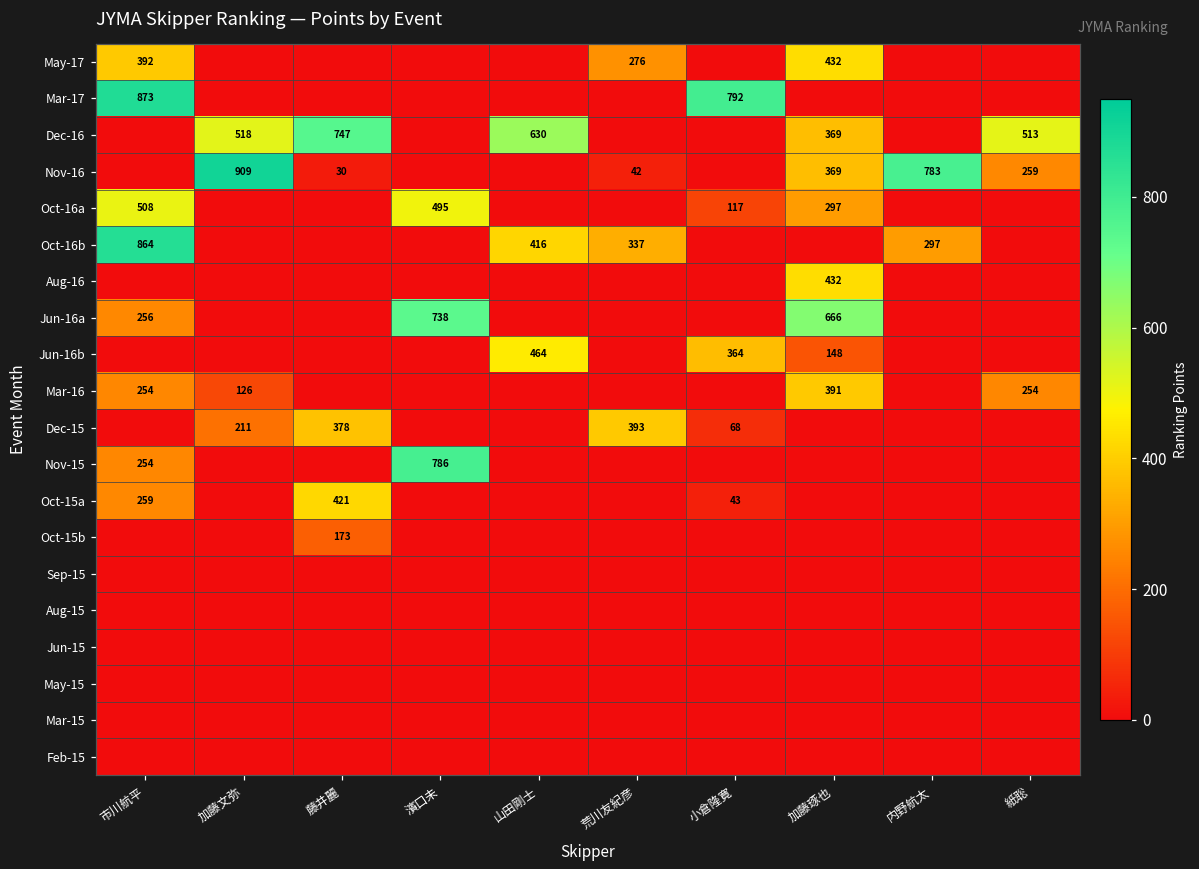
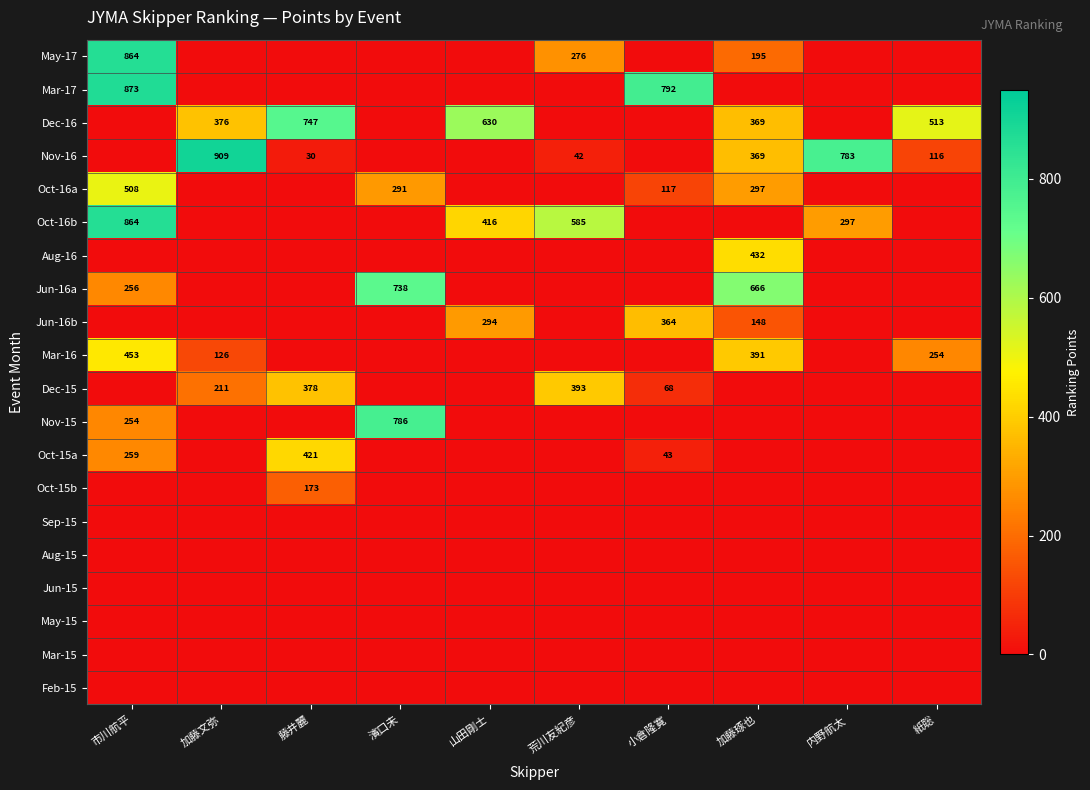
  {
    "May-17": {
-     "市川航平": 392,
+     "市川航平": 864,
      "荒川友紀彦": 276,
-     "加藤琢也": 432
+     "加藤琢也": 195
    },
    "Mar-17": {
      "市川航平": 873,
      "小倉隆寛": 792
    },
    "Dec-16": {
-     "加藤文弥": 518,
+     "加藤文弥": 376,
      "藤井麗": 747,
      "山田剛士": 630,
      "加藤琢也": 369,
      "紙聡": 513
    },
    "Nov-16": {
      "加藤文弥": 909,
      "藤井麗": 30,
      "荒川友紀彦": 42,
      "加藤琢也": 369,
      "内野航太": 783,
-     "紙聡": 259
+     "紙聡": 116
    },
    "Oct-16a": {
      "市川航平": 508,
-     "濱口未": 495,
+     "濱口未": 291,
      "小倉隆寛": 117,
      "加藤琢也": 297
    },
    "Oct-16b": {
      "市川航平": 864,
      "山田剛士": 416,
-     "荒川友紀彦": 337,
+     "荒川友紀彦": 585,
      "内野航太": 297
    },
    "Aug-16": {
      "加藤琢也": 432
    },
    "Jun-16a": {
      "市川航平": 256,
      "濱口未": 738,
      "加藤琢也": 666
    },
    "Jun-16b": {
-     "山田剛士": 464,
+     "山田剛士": 294,
      "小倉隆寛": 364,
      "加藤琢也": 148
    },
    "Mar-16": {
-     "市川航平": 254,
+     "市川航平": 453,
      "加藤文弥": 126,
      "加藤琢也": 391,
      "紙聡": 254
    },
    "Dec-15": {
      "加藤文弥": 211,
      "藤井麗": 378,
      "荒川友紀彦": 393,
      "小倉隆寛": 68
    },
    "Nov-15": {
      "市川航平": 254,
      "濱口未": 786
    },
    "Oct-15a": {
      "市川航平": 259,
      "藤井麗": 421,
      "小倉隆寛": 43
    },
    "Oct-15b": {
      "藤井麗": 173
    }
  }
